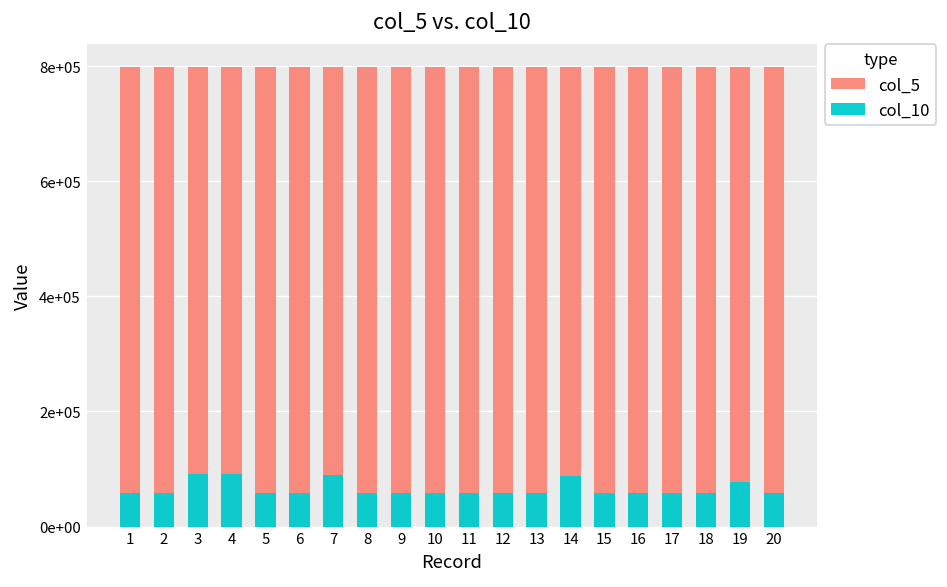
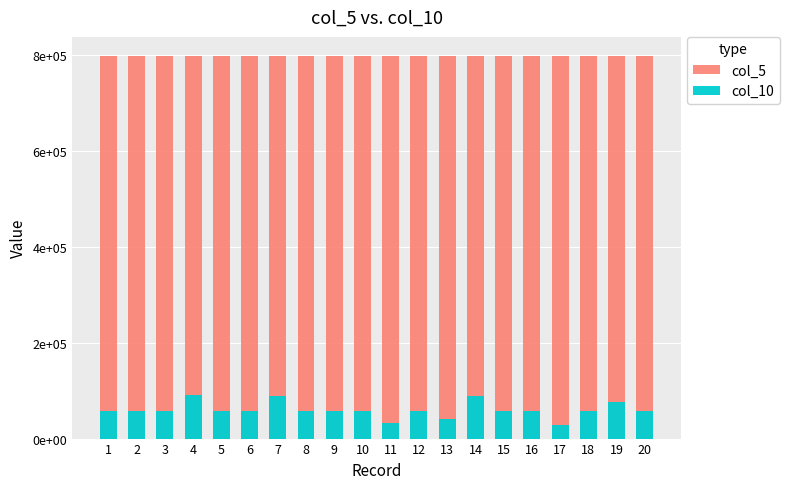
  {
    "col_5": {
      "1": 800000,
      "2": 800000,
      "3": 800000,
      "4": 800000,
      "5": 800000,
      "6": 800000,
      "7": 800000,
      "8": 800000,
      "9": 800000,
      "10": 800000,
      "11": 800000,
      "12": 800000,
      "13": 800000,
      "14": 800000,
      "15": 800000,
      "16": 800000,
      "17": 800000,
      "18": 800000,
      "19": 800000,
      "20": 800000
    },
    "col_10": {
-     "3": 90000,
-     "11": 60000,
-     "13": 60000,
-     "17": 60000
+     "3": 60000,
+     "11": 30000,
+     "13": 40000,
+     "17": 30000
    }
  }
